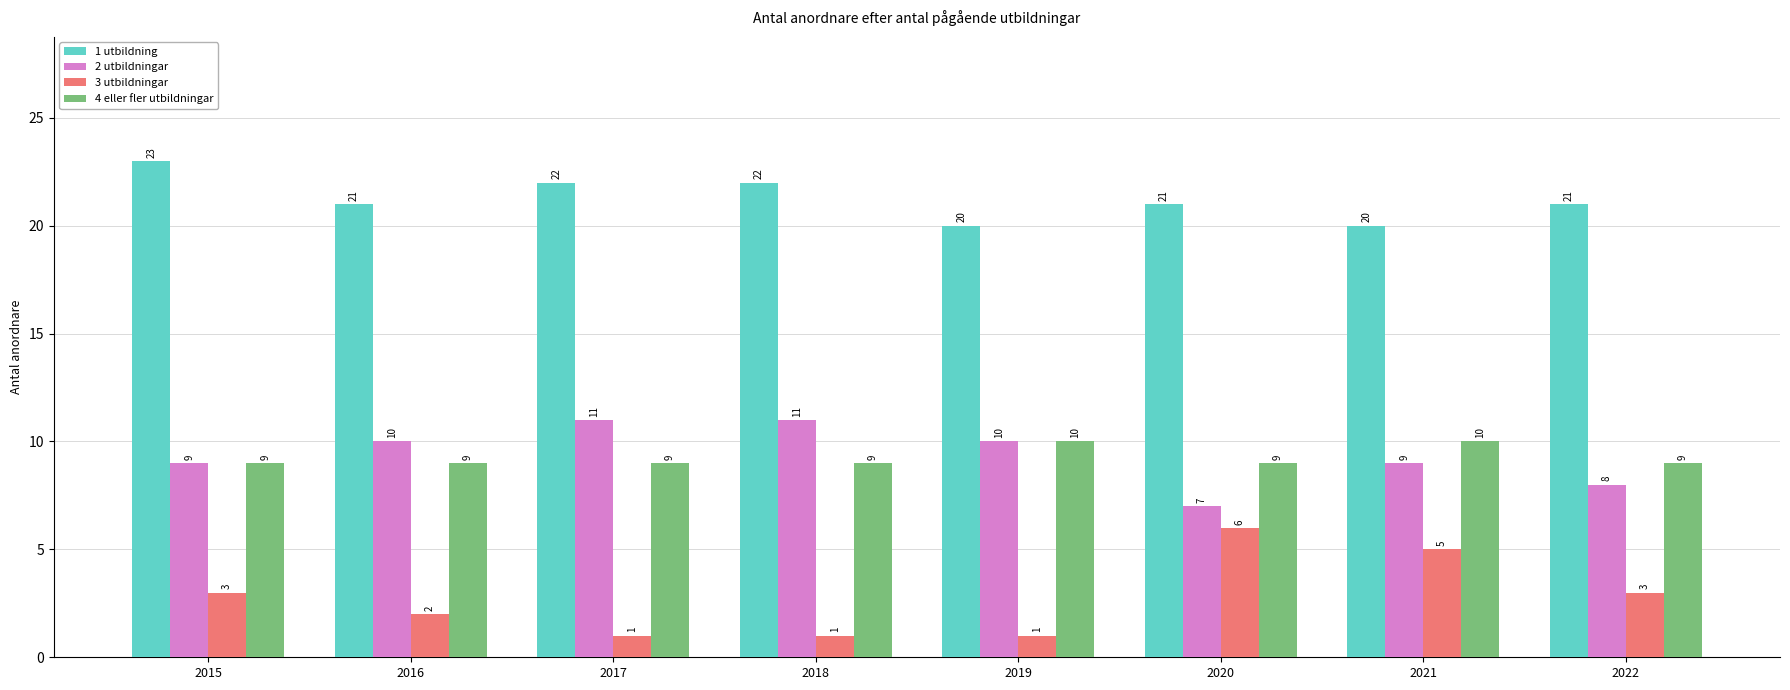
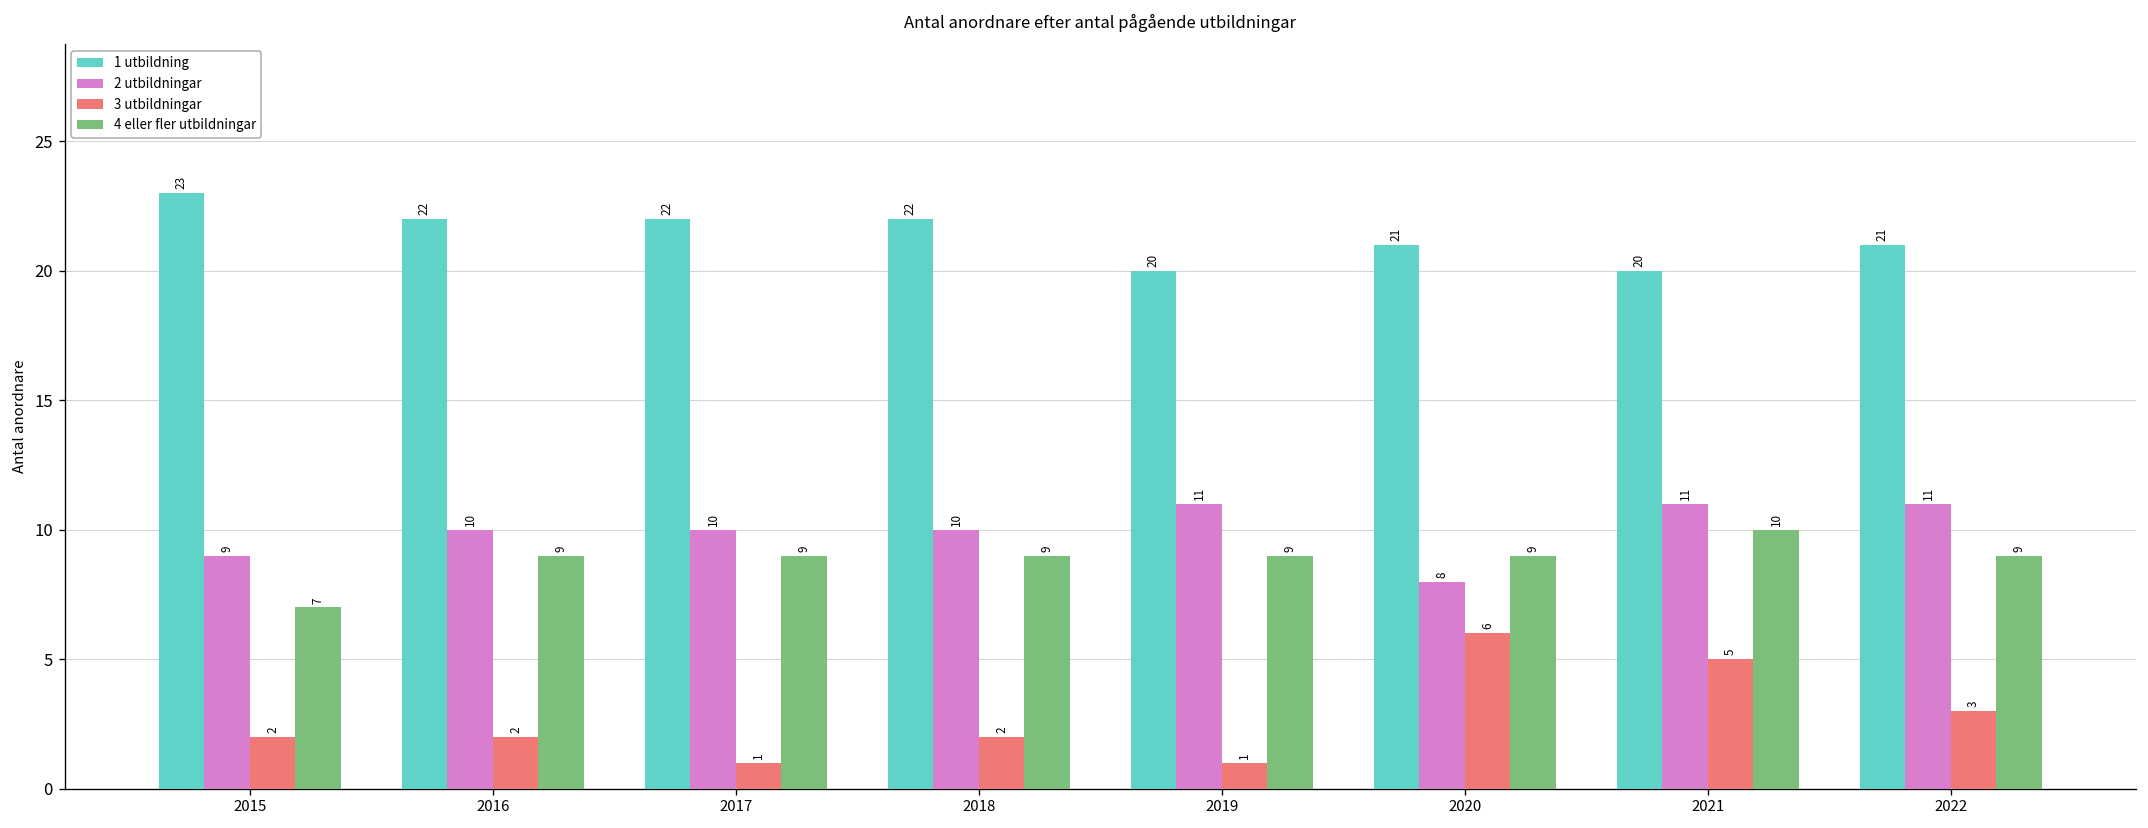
  {
    "1 utbildning": {
      "2015": 23,
-     "2016": 21,
+     "2016": 22,
      "2017": 22,
      "2018": 22,
      "2019": 20,
      "2020": 21,
      "2021": 20,
      "2022": 21
    },
    "2 utbildningar": {
      "2015": 9,
      "2016": 10,
-     "2017": 11,
-     "2018": 11,
-     "2019": 10,
-     "2020": 7,
-     "2021": 9,
-     "2022": 8
+     "2017": 10,
+     "2018": 10,
+     "2019": 11,
+     "2020": 8,
+     "2021": 11,
+     "2022": 11
    },
    "3 utbildningar": {
-     "2015": 3,
+     "2015": 2,
      "2016": 2,
      "2017": 1,
-     "2018": 1,
+     "2018": 2,
      "2019": 1,
      "2020": 6,
      "2021": 5,
      "2022": 3
    },
    "4 eller fler utbildningar": {
-     "2015": 9,
+     "2015": 7,
      "2016": 9,
      "2017": 9,
      "2018": 9,
-     "2019": 10,
+     "2019": 9,
      "2020": 9,
      "2021": 10,
      "2022": 9
    }
  }
